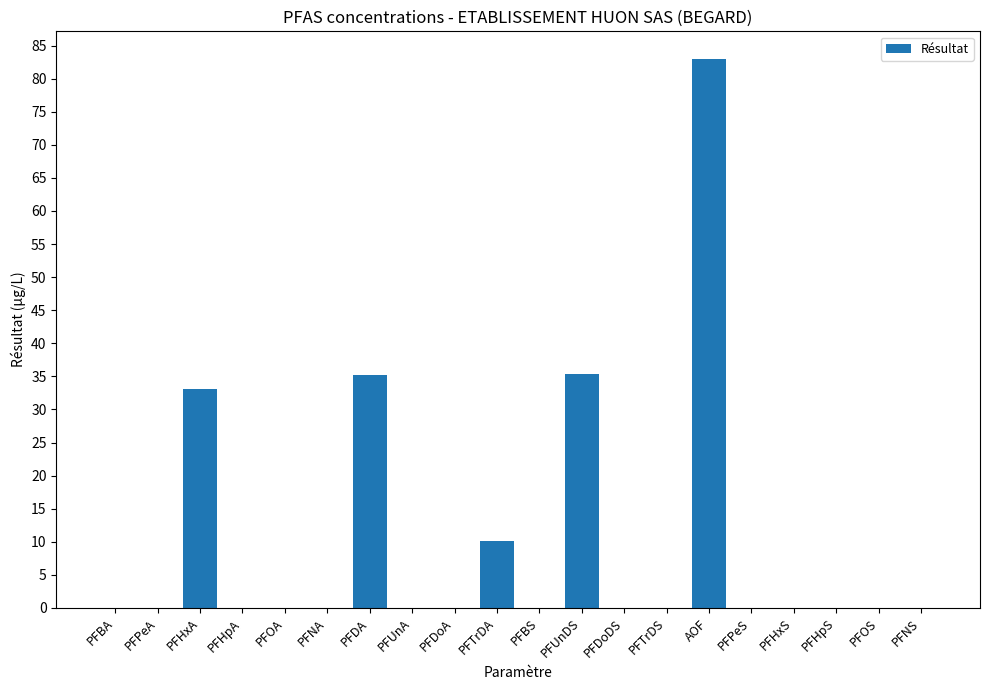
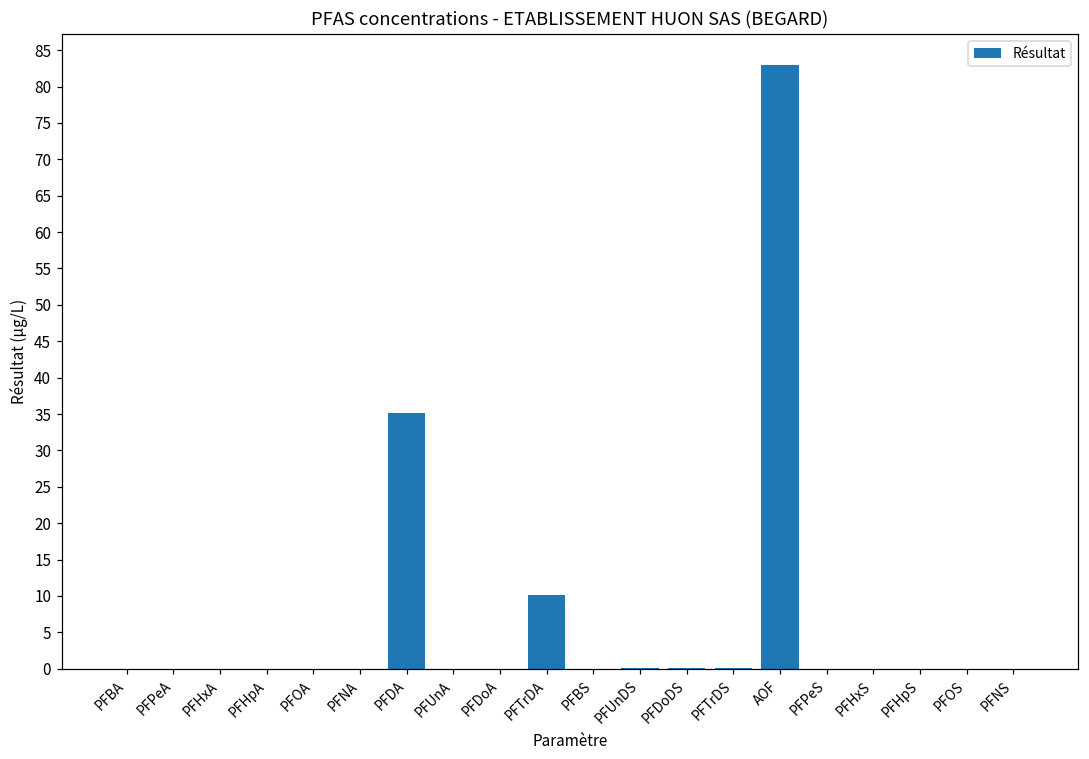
  {
-   "PFHxA": 33,
+   "PFHxA": 0,
    "PFDA": 35,
    "PFTrDA": 10,
-   "PFUnDS": 35,
+   "PFUnDS": 0,
    "AOF": 83
  }
